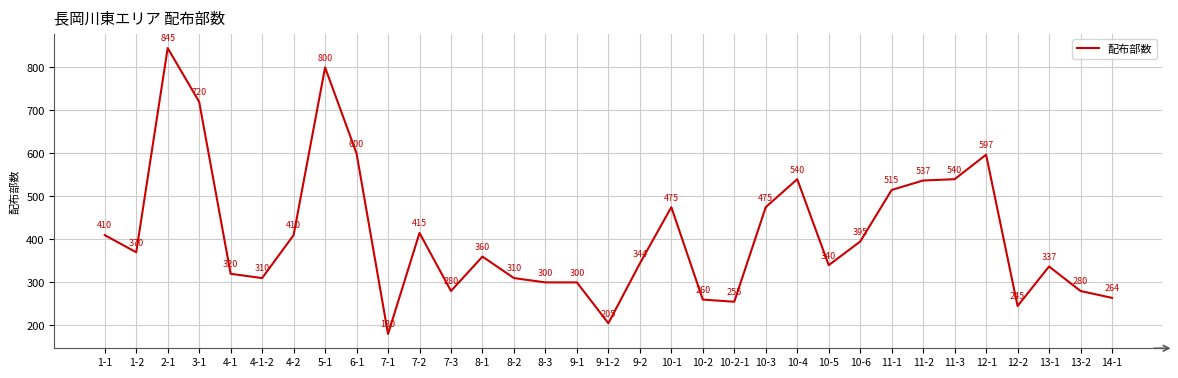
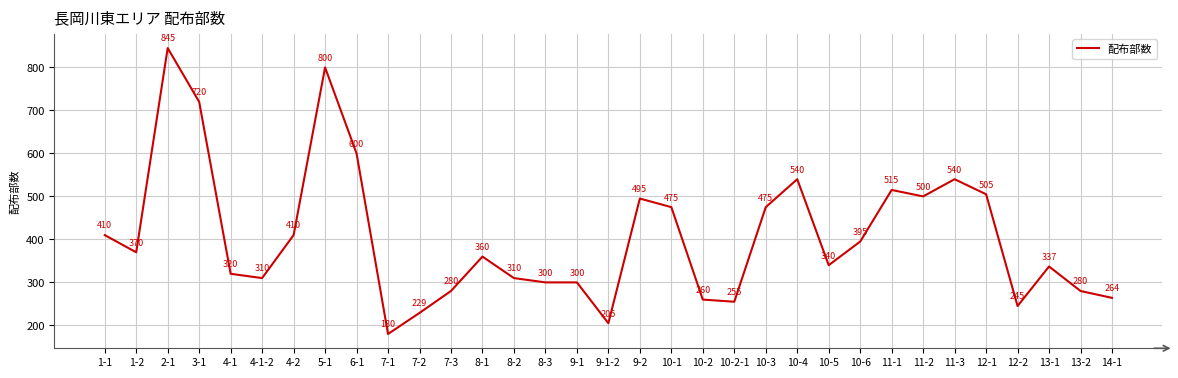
  {
    "1-1": 410,
    "1-2": 370,
    "2-1": 845,
    "3-1": 720,
    "4-1": 320,
    "4-1-2": 310,
    "4-2": 410,
    "5-1": 800,
    "6-1": 600,
    "7-1": 180,
-   "7-2": 415,
+   "7-2": 229,
    "7-3": 280,
    "8-1": 360,
    "8-2": 310,
    "8-3": 300,
    "9-1": 300,
    "9-1-2": 205,
-   "9-2": 344,
+   "9-2": 495,
    "10-1": 475,
    "10-2": 260,
    "10-2-1": 255,
    "10-3": 475,
    "10-4": 540,
    "10-5": 340,
    "10-6": 395,
    "11-1": 515,
-   "11-2": 537,
+   "11-2": 500,
    "11-3": 540,
-   "12-1": 597,
+   "12-1": 505,
    "12-2": 245,
    "13-1": 337,
    "13-2": 280,
    "14-1": 264
  }
